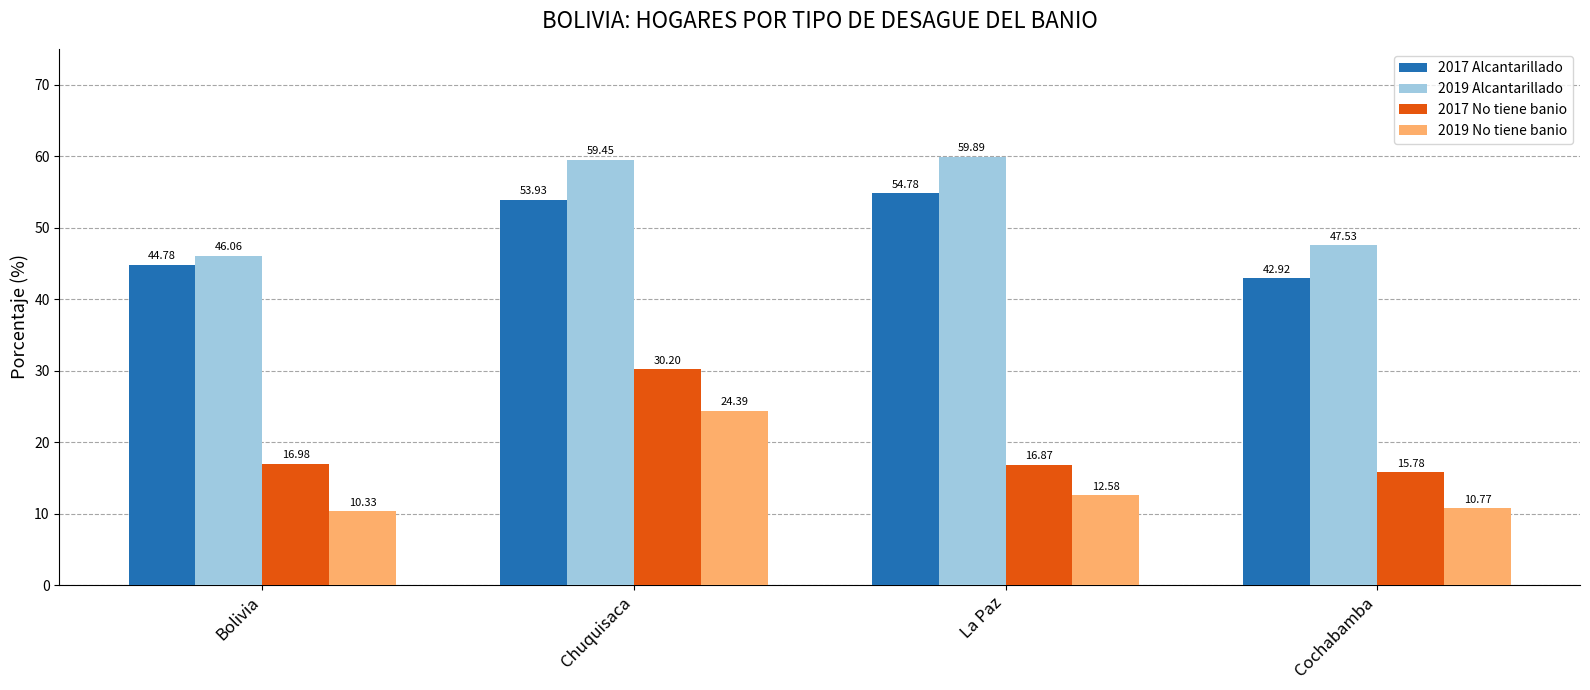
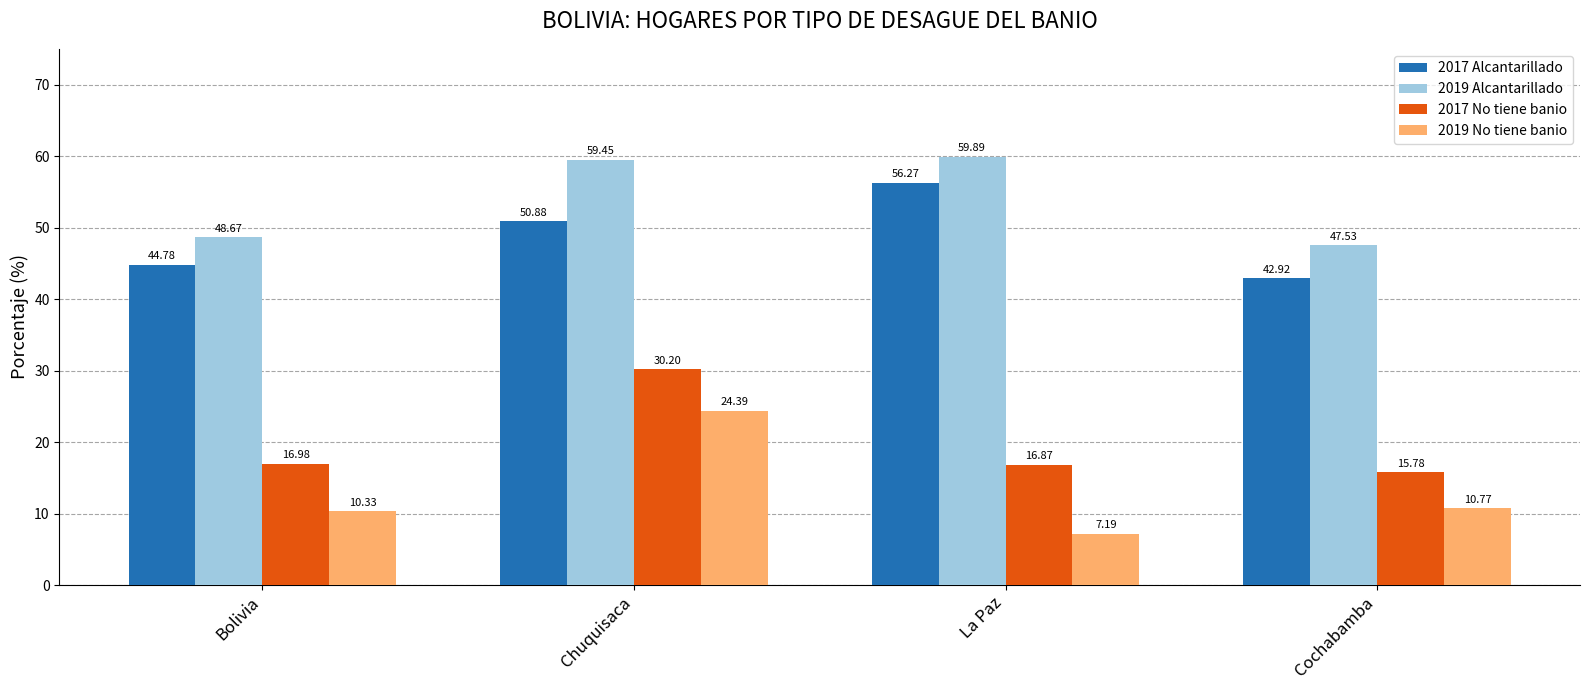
  {
    "2017 Alcantarillado": {
      "Bolivia": 44.78,
-     "Chuquisaca": 53.93,
-     "La Paz": 54.78,
+     "Chuquisaca": 50.88,
+     "La Paz": 56.27,
      "Cochabamba": 42.92
    },
    "2019 Alcantarillado": {
-     "Bolivia": 46.06,
+     "Bolivia": 48.67,
      "Chuquisaca": 59.45,
      "La Paz": 59.89,
      "Cochabamba": 47.53
    },
    "2017 No tiene banio": {
      "Bolivia": 16.98,
      "Chuquisaca": 30.20,
      "La Paz": 16.87,
      "Cochabamba": 15.78
    },
    "2019 No tiene banio": {
      "Bolivia": 10.33,
      "Chuquisaca": 24.39,
-     "La Paz": 12.58,
+     "La Paz": 7.19,
      "Cochabamba": 10.77
    }
  }
